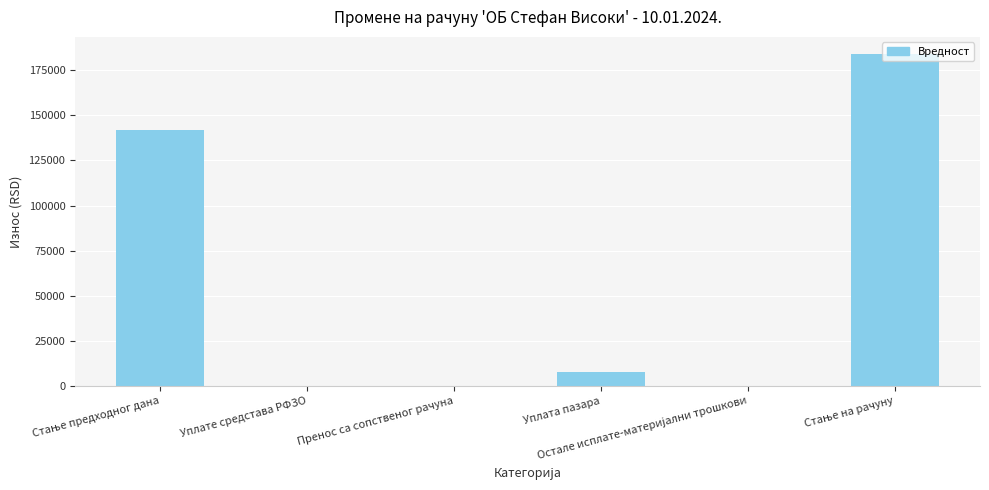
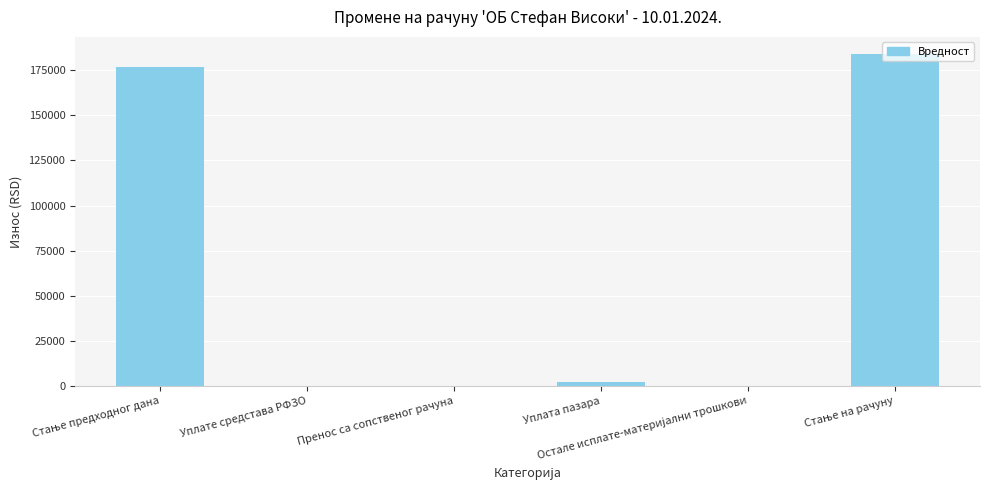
  {
-   "Стање предходног дана": 142000,
+   "Стање предходног дана": 177000,
    "Уплате средстава РФЗО": 0,
    "Пренос са сопственог рачуна": 0,
-   "Уплата пазара": 8000,
+   "Уплата пазара": 2000,
    "Остале исплате-материјални трошкови": 0
  }
